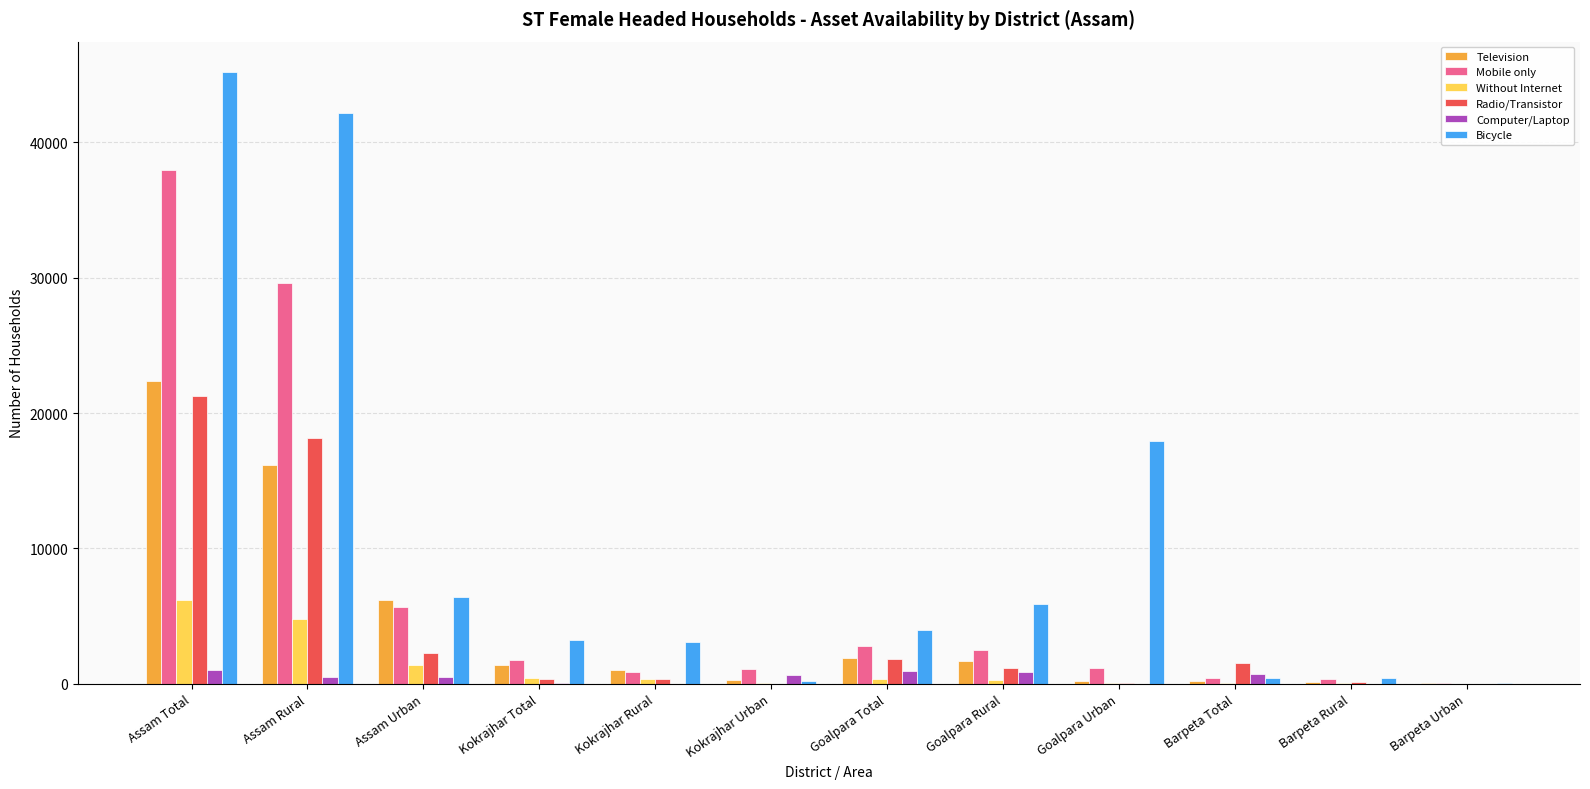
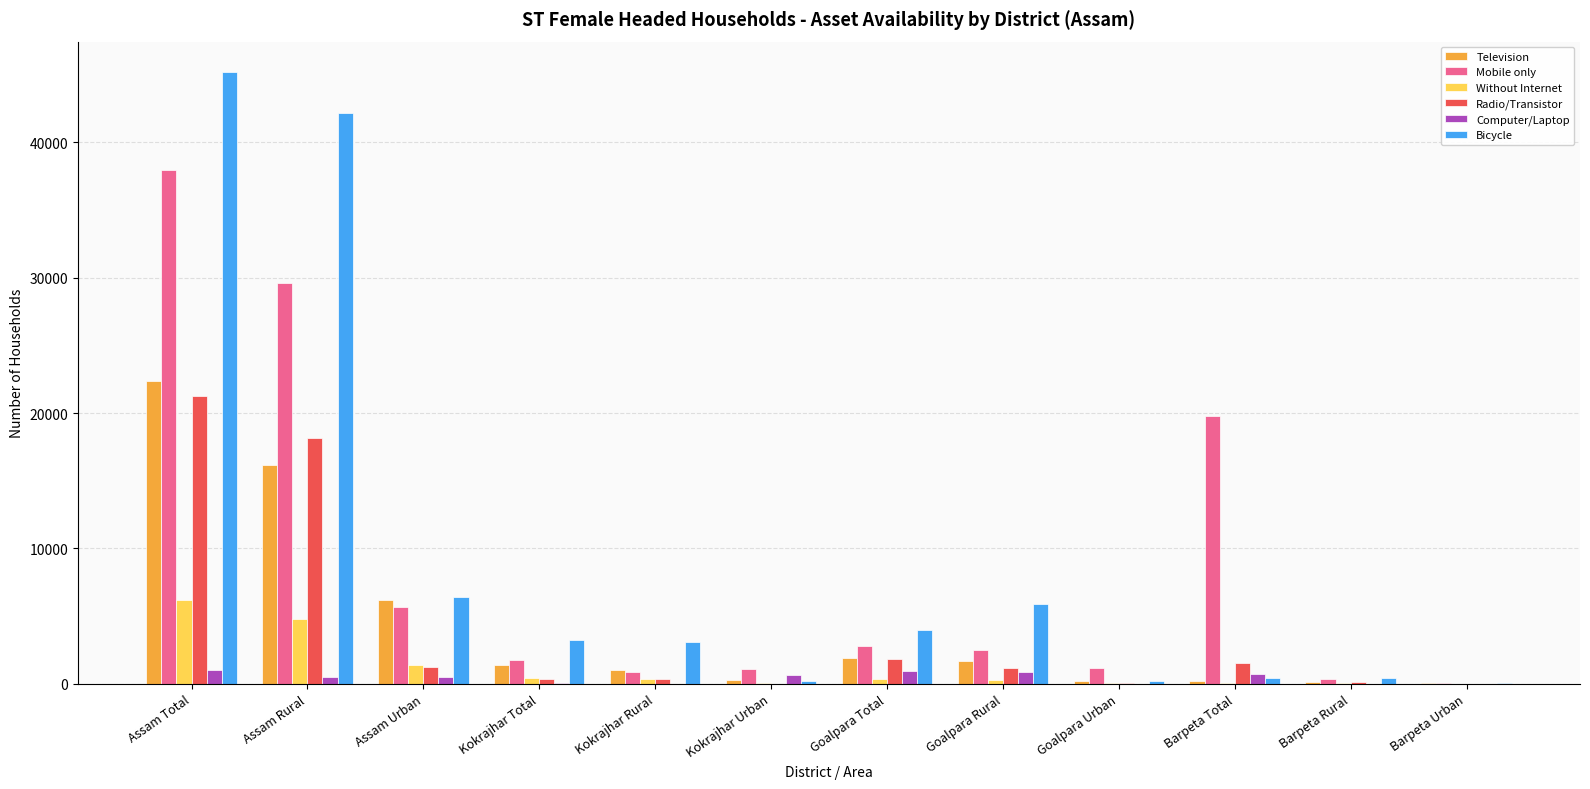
  {
    "Mobile only": {
      "Assam Total": 37900,
      "Assam Rural": 29600,
      "Assam Urban": 5700,
      "Kokrajhar Total": 1700,
      "Kokrajhar Rural": 900,
      "Kokrajhar Urban": 1100,
      "Goalpara Total": 2800,
      "Goalpara Rural": 2500,
      "Goalpara Urban": 1200,
-     "Barpeta Total": 400,
+     "Barpeta Total": 19800,
      "Barpeta Rural": 300
    },
    "Radio/Transistor": {
      "Assam Total": 21300,
      "Assam Rural": 18200,
-     "Assam Urban": 2300,
+     "Assam Urban": 1200,
      "Kokrajhar Total": 400,
      "Kokrajhar Rural": 300,
      "Goalpara Total": 1900,
      "Goalpara Rural": 1200,
      "Barpeta Total": 1500
    },
    "Computer/Laptop": {
      "Assam Total": 1000,
      "Assam Rural": 500,
      "Assam Urban": 500,
      "Kokrajhar Urban": 600,
      "Goalpara Total": 900,
      "Goalpara Rural": 900,
      "Barpeta Total": 700
    },
    "Bicycle": {
      "Assam Total": 45200,
      "Assam Rural": 42200,
      "Assam Urban": 6400,
      "Kokrajhar Total": 3300,
      "Kokrajhar Rural": 3100,
      "Goalpara Total": 4000,
      "Goalpara Rural": 5900,
-     "Goalpara Urban": 17900,
+     "Goalpara Urban": 200,
      "Barpeta Total": 500,
      "Barpeta Rural": 400
    }
  }
